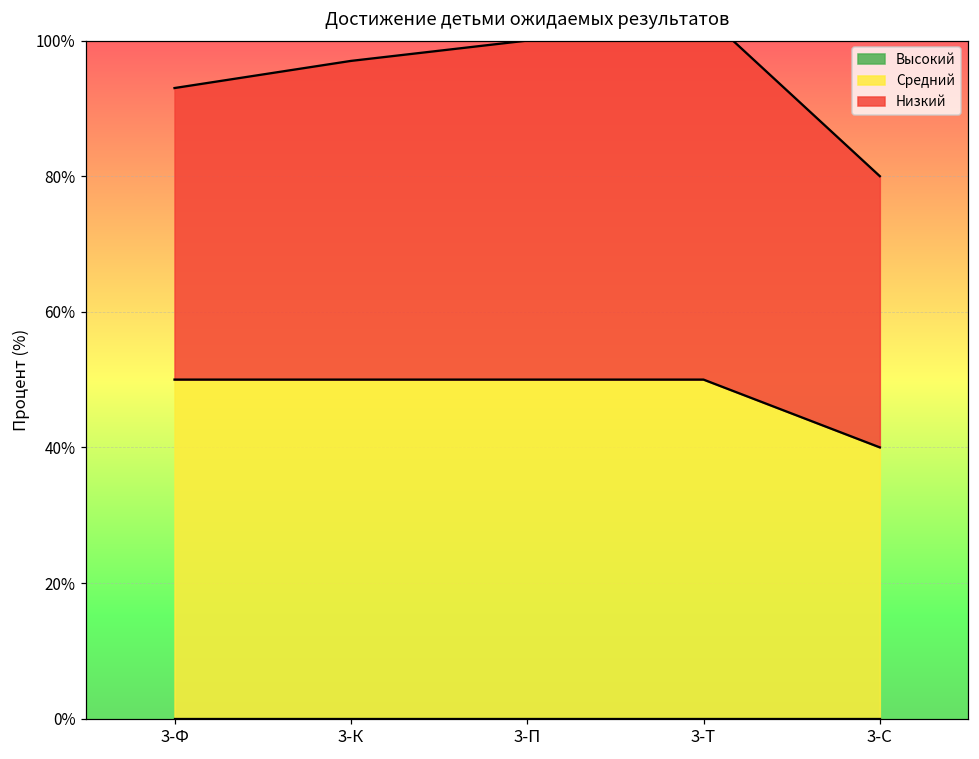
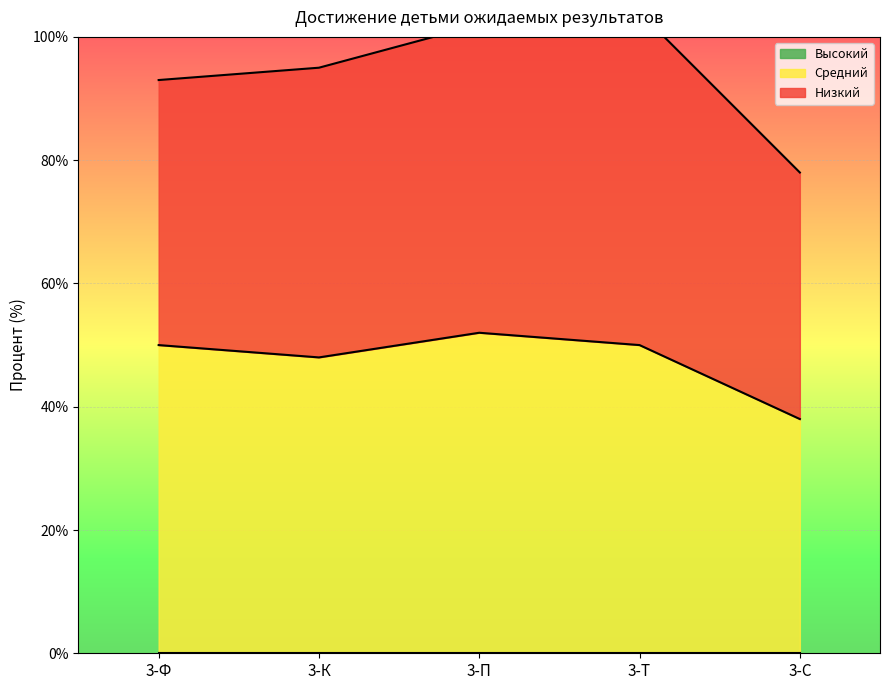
  {
    "Высокий": {
      "3-Ф": "0%",
      "3-К": "0%",
      "3-П": "0%",
      "3-Т": "0%",
      "3-С": "0%"
    },
    "Средний": {
      "3-Ф": "50%",
-     "3-К": "50%",
-     "3-П": "50%",
+     "3-К": "48%",
+     "3-П": "52%",
      "3-Т": "50%",
-     "3-С": "40%"
+     "3-С": "38%"
    },
    "Низкий": {
      "3-Ф": "43%",
      "3-К": "47%",
      "3-С": "40%"
    }
  }
